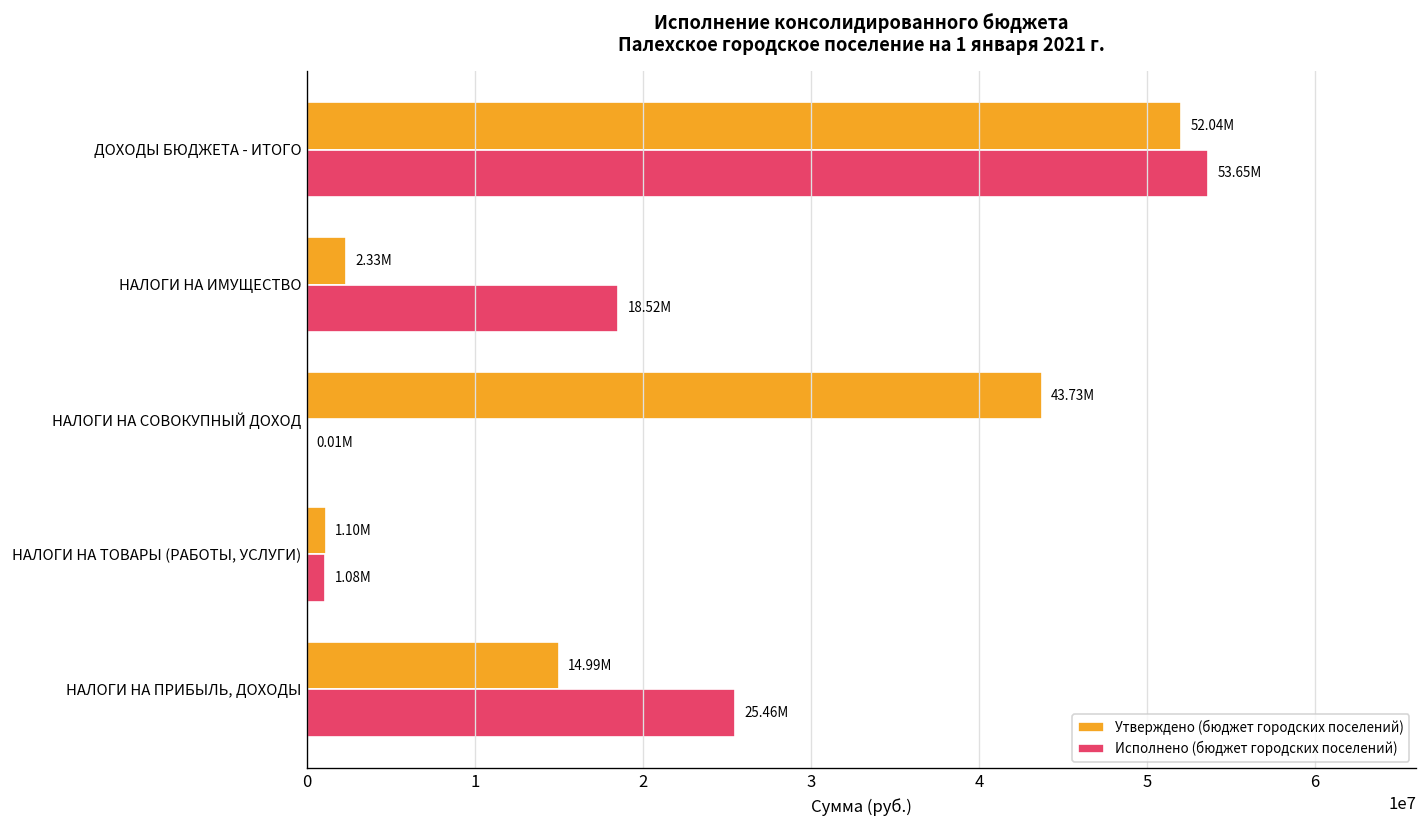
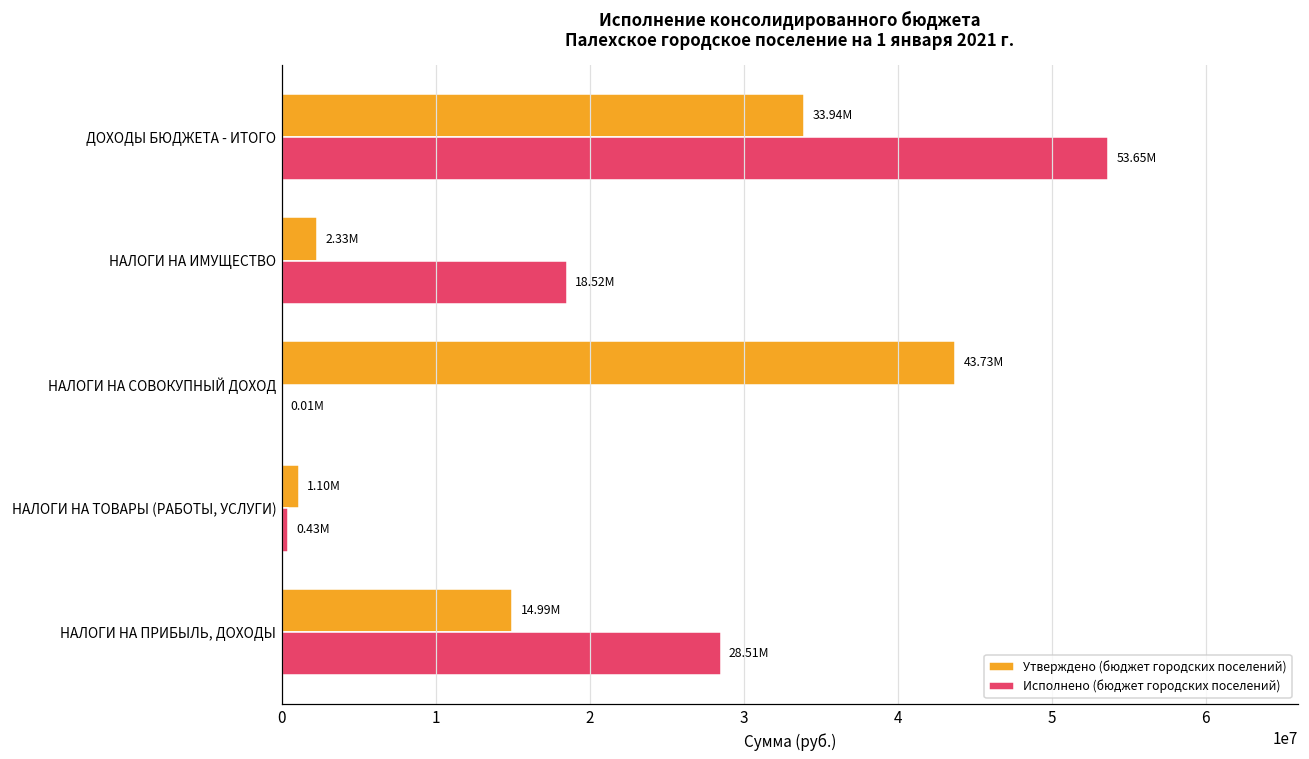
  {
    "Утверждено (бюджет городских поселений)": {
-     "ДОХОДЫ БЮДЖЕТА - ИТОГО": "52.04M",
+     "ДОХОДЫ БЮДЖЕТА - ИТОГО": "33.94M",
      "НАЛОГИ НА ИМУЩЕСТВО": "2.33M",
      "НАЛОГИ НА СОВОКУПНЫЙ ДОХОД": "43.73M",
      "НАЛОГИ НА ТОВАРЫ (РАБОТЫ, УСЛУГИ)": "1.10M",
      "НАЛОГИ НА ПРИБЫЛЬ, ДОХОДЫ": "14.99M"
    },
    "Исполнено (бюджет городских поселений)": {
      "ДОХОДЫ БЮДЖЕТА - ИТОГО": "53.65M",
      "НАЛОГИ НА ИМУЩЕСТВО": "18.52M",
      "НАЛОГИ НА СОВОКУПНЫЙ ДОХОД": "0.01M",
-     "НАЛОГИ НА ТОВАРЫ (РАБОТЫ, УСЛУГИ)": "1.08M",
-     "НАЛОГИ НА ПРИБЫЛЬ, ДОХОДЫ": "25.46M"
+     "НАЛОГИ НА ТОВАРЫ (РАБОТЫ, УСЛУГИ)": "0.43M",
+     "НАЛОГИ НА ПРИБЫЛЬ, ДОХОДЫ": "28.51M"
    }
  }
